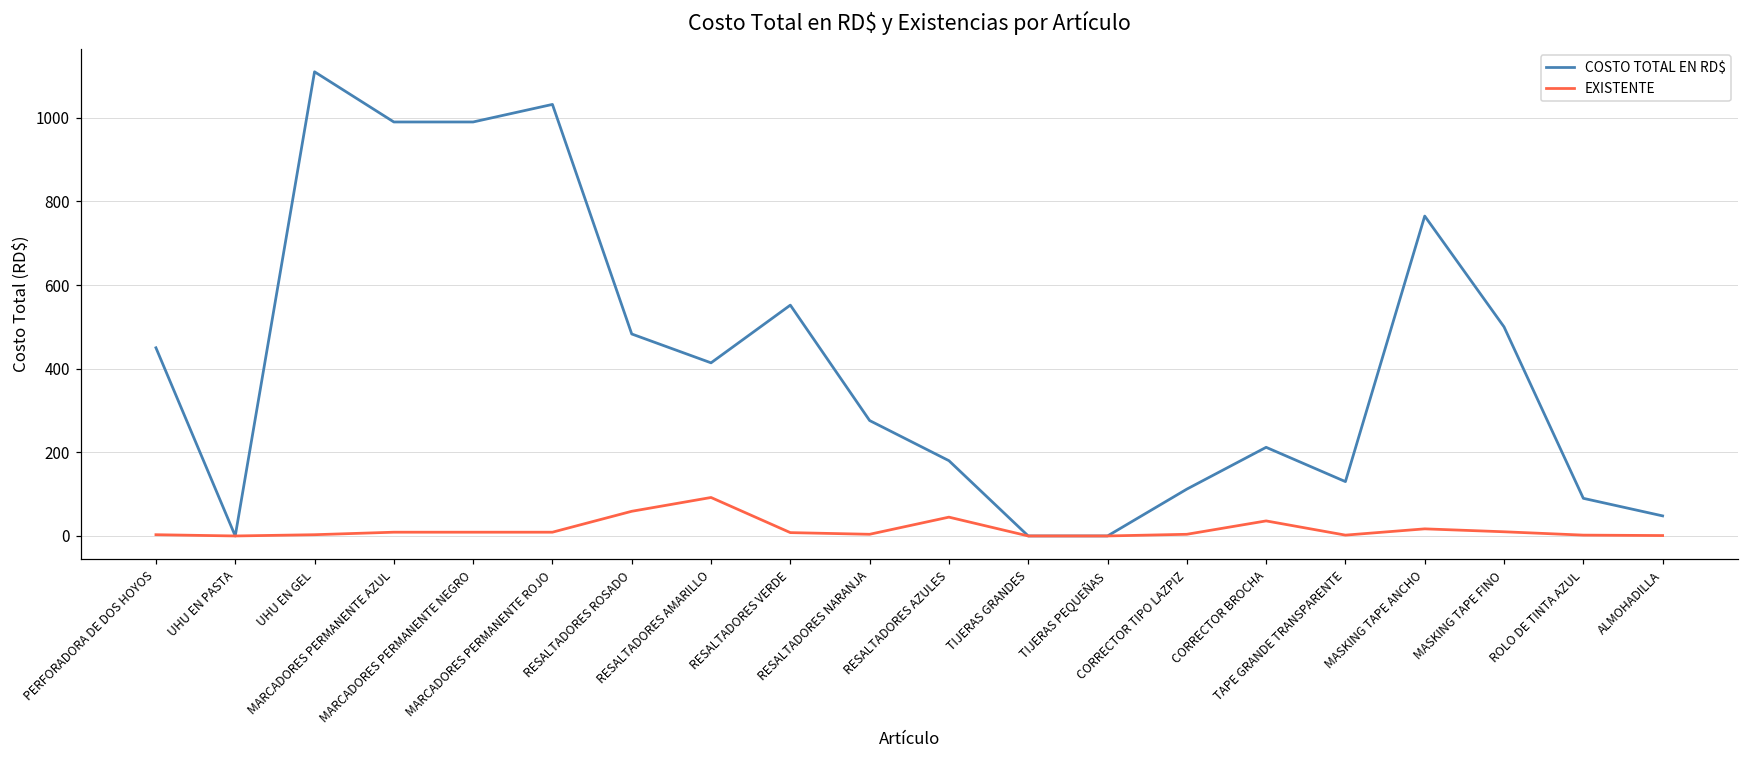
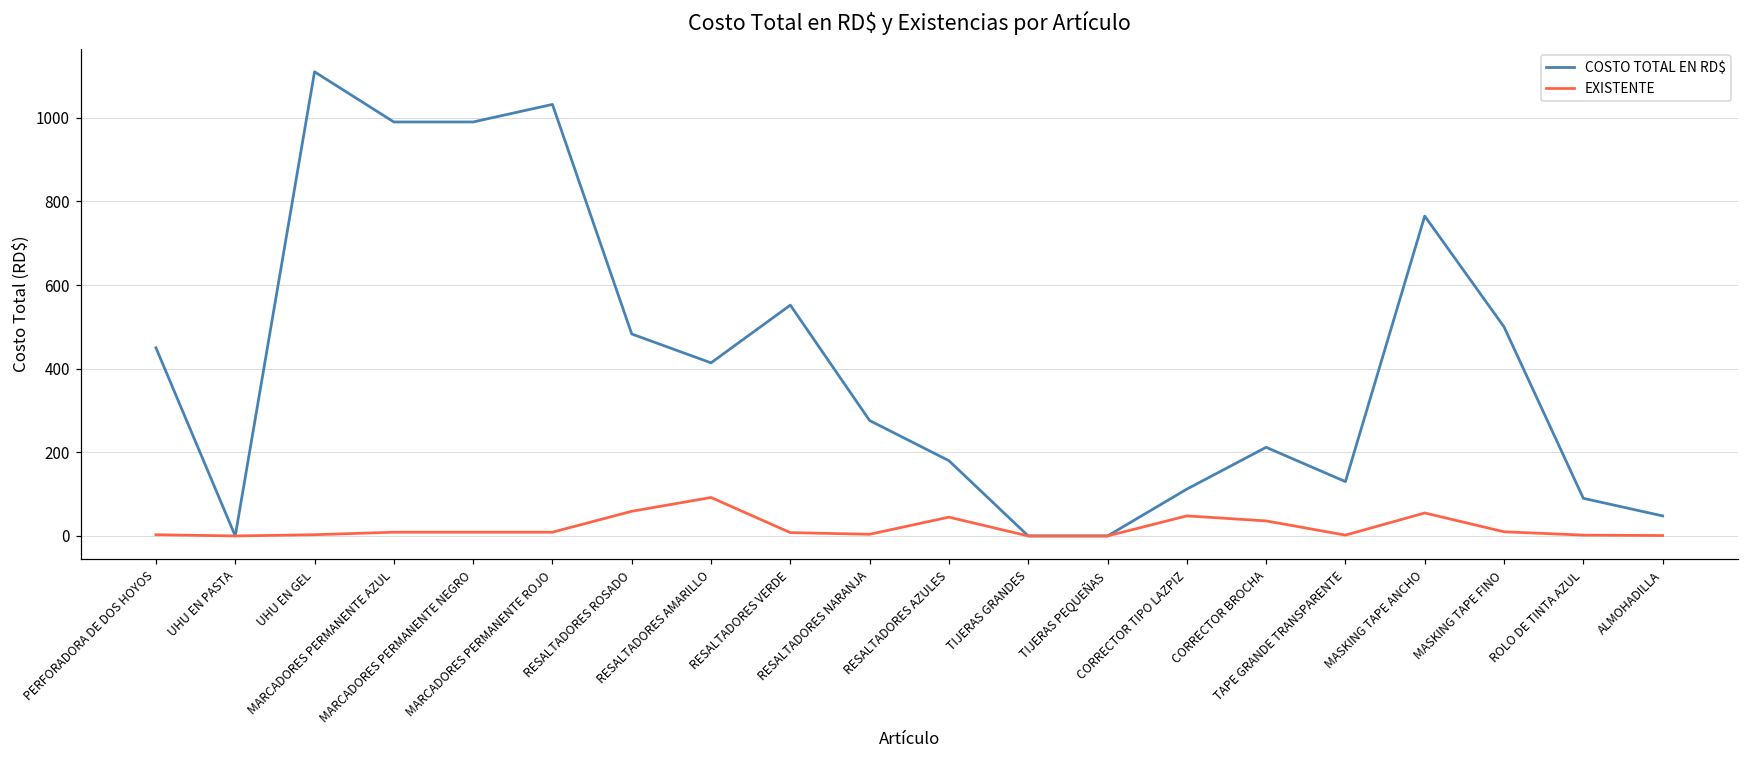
  {
    "COSTO TOTAL EN RD$": {
      "PERFORADORA DE DOS HOYOS": 450,
      "UHU EN GEL": 1110,
      "MARCADORES PERMANENTE AZUL": 990,
      "MARCADORES PERMANENTE NEGRO": 990,
      "MARCADORES PERMANENTE ROJO": 1030,
      "RESALTADORES ROSADO": 480,
      "RESALTADORES AMARILLO": 410,
      "RESALTADORES VERDE": 550,
      "RESALTADORES NARANJA": 280,
      "RESALTADORES AZULES": 180,
      "CORRECTOR TIPO LAZPIZ": 110,
      "CORRECTOR BROCHA": 210,
      "TAPE GRANDE TRANSPARENTE": 130,
      "MASKING TAPE ANCHO": 770,
      "MASKING TAPE FINO": 500,
      "ROLO DE TINTA AZUL": 90,
      "ALMOHADILLA": 50
    },
    "EXISTENTE": {
      "PERFORADORA DE DOS HOYOS": 0,
      "UHU EN GEL": 0,
      "MARCADORES PERMANENTE AZUL": 10,
      "MARCADORES PERMANENTE NEGRO": 10,
      "MARCADORES PERMANENTE ROJO": 10,
      "RESALTADORES ROSADO": 60,
      "RESALTADORES AMARILLO": 90,
      "RESALTADORES VERDE": 10,
      "RESALTADORES NARANJA": 0,
      "RESALTADORES AZULES": 50,
-     "CORRECTOR TIPO LAZPIZ": 0,
+     "CORRECTOR TIPO LAZPIZ": 50,
      "CORRECTOR BROCHA": 40,
      "TAPE GRANDE TRANSPARENTE": 0,
-     "MASKING TAPE ANCHO": 20,
+     "MASKING TAPE ANCHO": 60,
      "MASKING TAPE FINO": 10,
      "ROLO DE TINTA AZUL": 0,
      "ALMOHADILLA": 0
    }
  }
